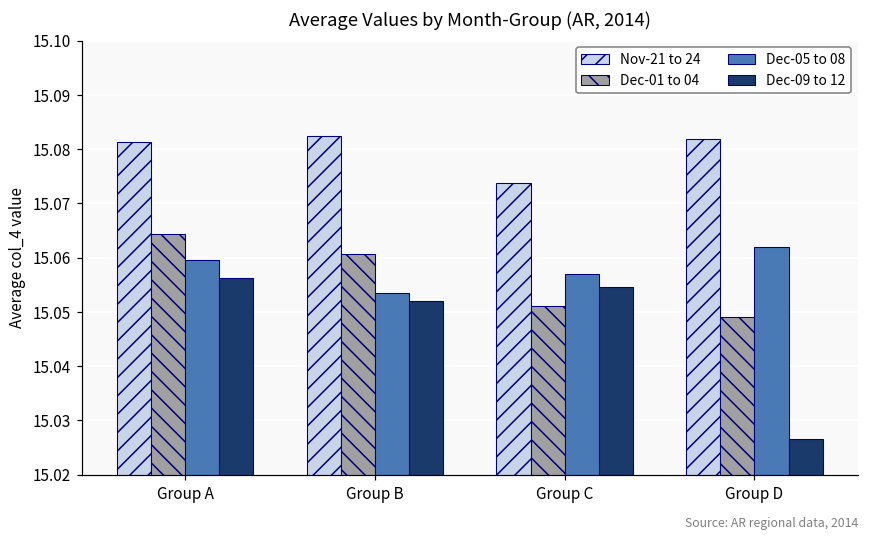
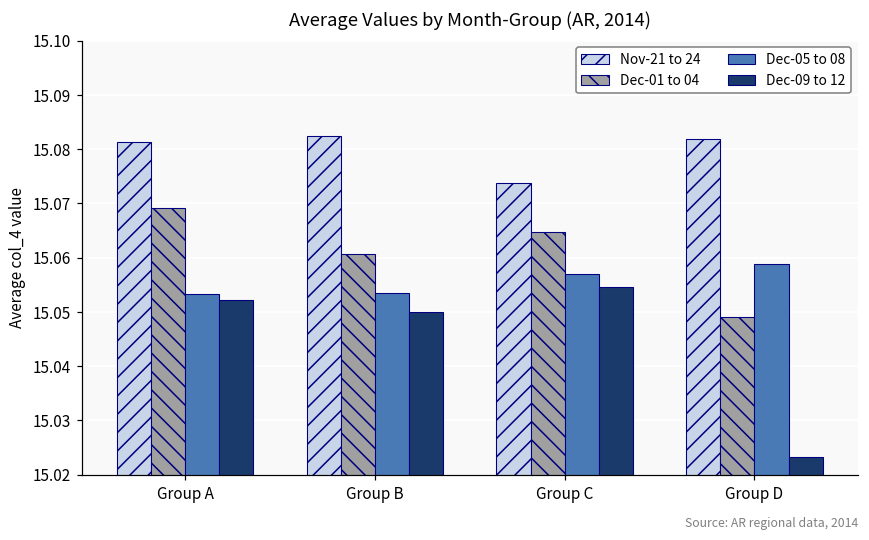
  {
    "Nov-21 to 24": {
      "Group A": 15.081,
      "Group B": 15.082,
      "Group C": 15.074,
      "Group D": 15.082
    },
    "Dec-01 to 04": {
-     "Group A": 15.064,
+     "Group A": 15.069,
      "Group B": 15.061,
-     "Group C": 15.051,
+     "Group C": 15.065,
      "Group D": 15.049
    },
    "Dec-05 to 08": {
-     "Group A": 15.060,
+     "Group A": 15.053,
      "Group B": 15.054,
      "Group C": 15.057,
-     "Group D": 15.062
+     "Group D": 15.059
    },
    "Dec-09 to 12": {
-     "Group A": 15.056,
-     "Group B": 15.052,
+     "Group A": 15.052,
+     "Group B": 15.050,
      "Group C": 15.055,
-     "Group D": 15.027
+     "Group D": 15.023
    }
  }
